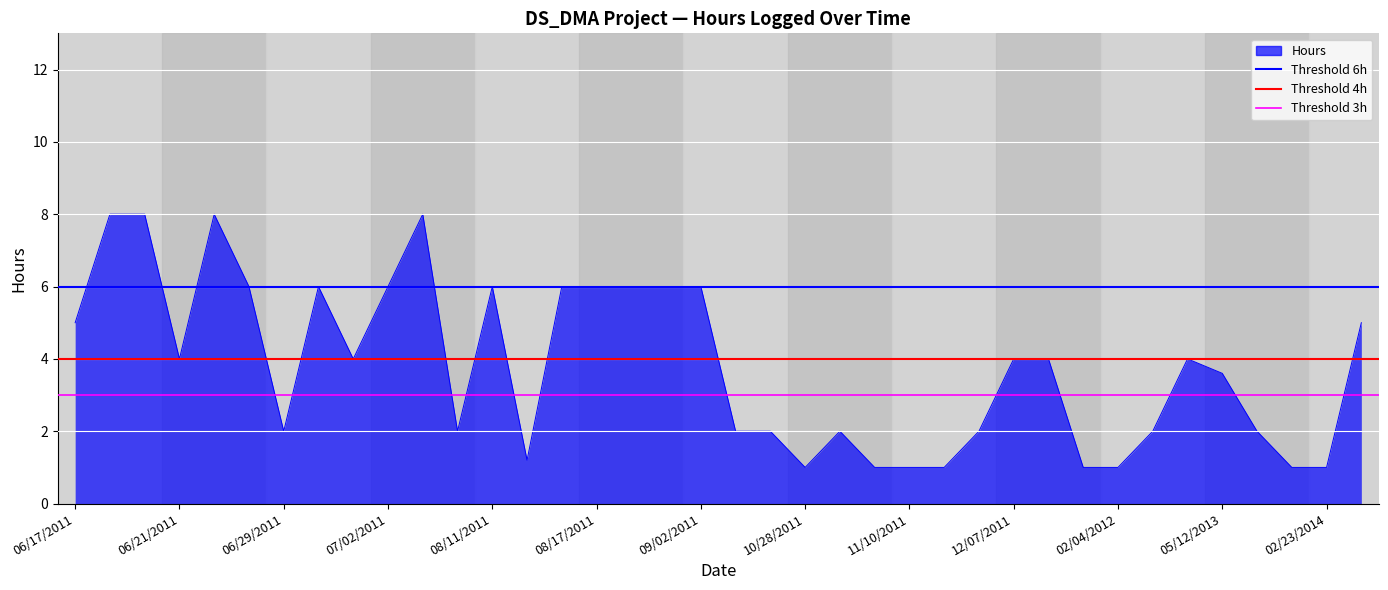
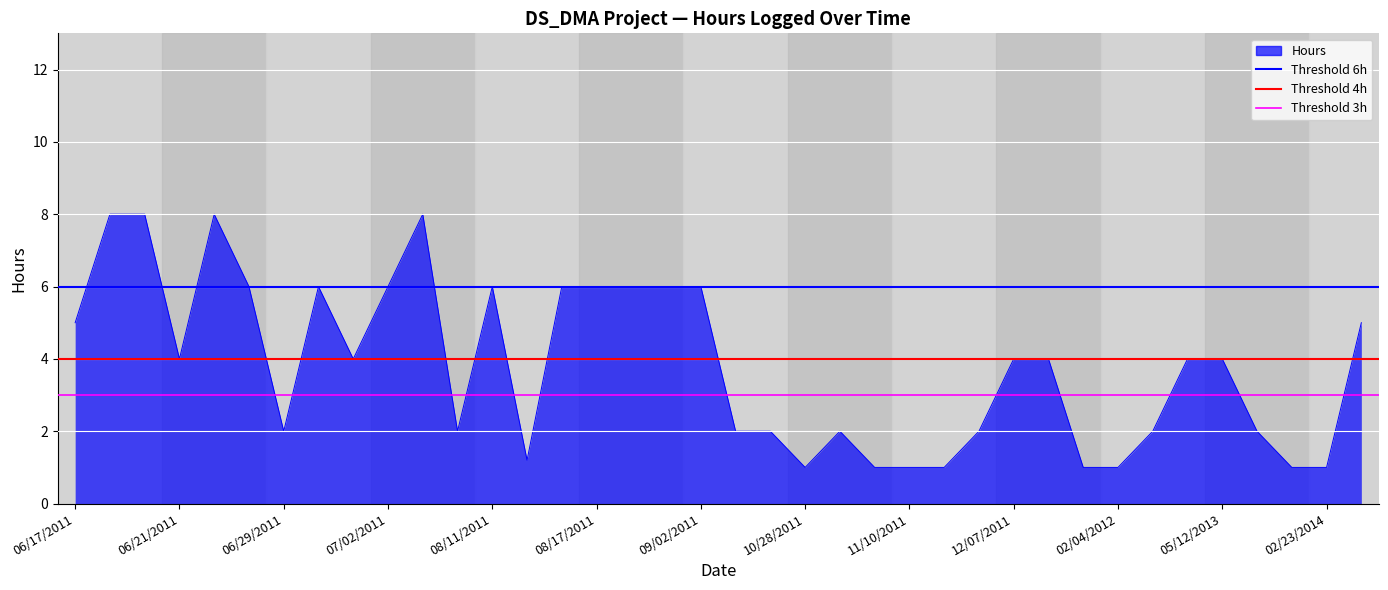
  {
    "06/21/2011": 4.0,
    "07/02/2011": 6.0,
    "08/17/2011": 6.0,
    "09/02/2011": 6.0,
    "10/28/2011": 1.0,
    "12/07/2011": 4.0,
-   "05/12/2013": 3.6
+   "05/12/2013": 4.0
  }
